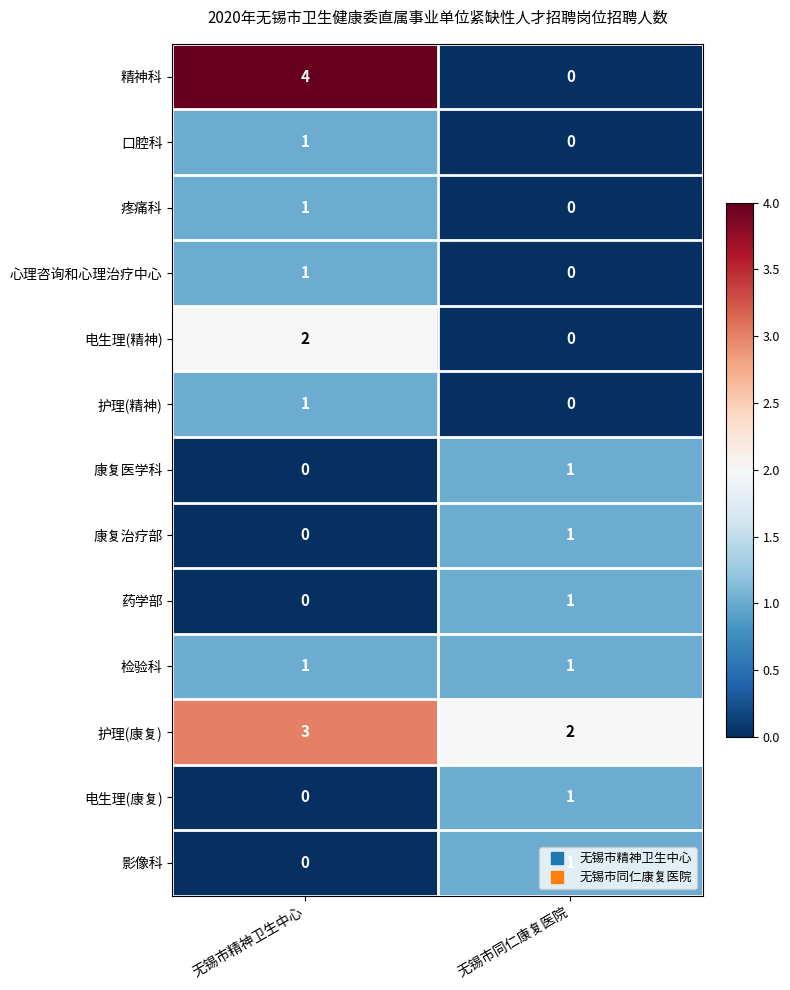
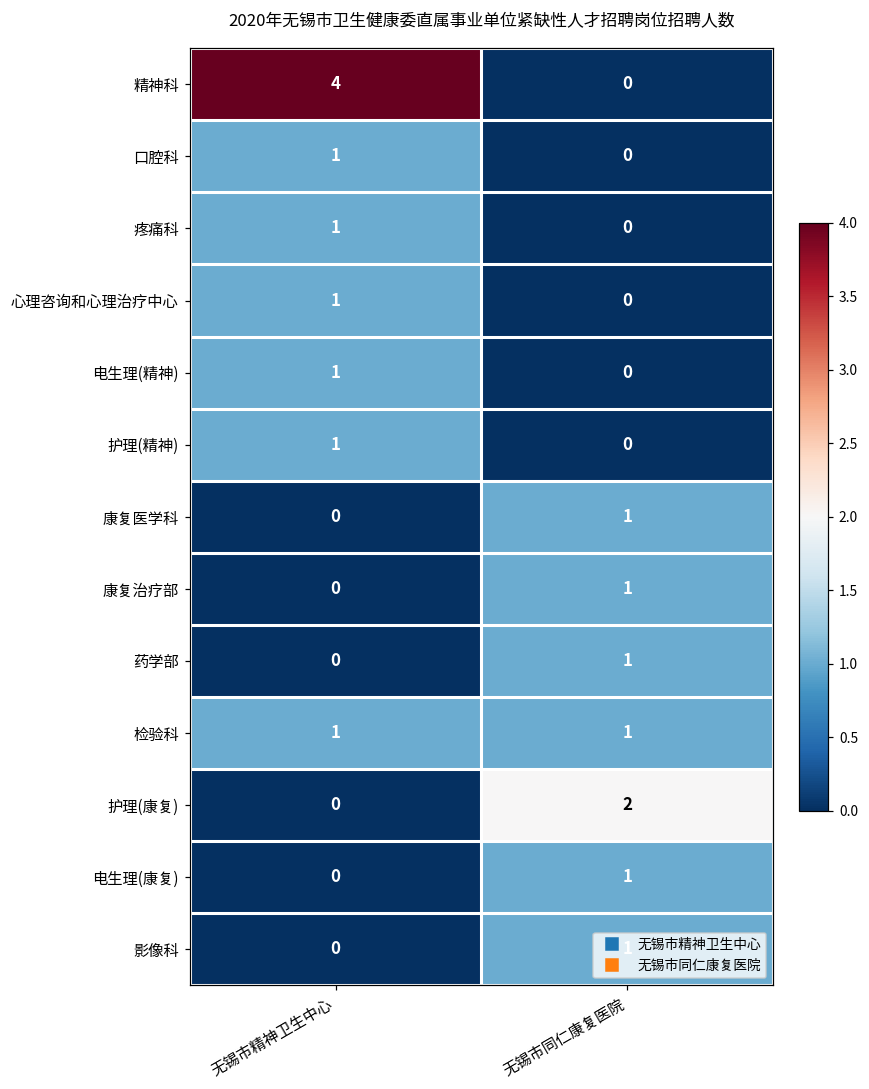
  {
    "精神科": {
      "无锡市精神卫生中心": 4,
      "无锡市同仁康复医院": 0
    },
    "口腔科": {
      "无锡市精神卫生中心": 1,
      "无锡市同仁康复医院": 0
    },
    "疼痛科": {
      "无锡市精神卫生中心": 1,
      "无锡市同仁康复医院": 0
    },
    "心理咨询和心理治疗中心": {
      "无锡市精神卫生中心": 1,
      "无锡市同仁康复医院": 0
    },
    "电生理(精神)": {
-     "无锡市精神卫生中心": 2,
+     "无锡市精神卫生中心": 1,
      "无锡市同仁康复医院": 0
    },
    "护理(精神)": {
      "无锡市精神卫生中心": 1,
      "无锡市同仁康复医院": 0
    },
    "康复医学科": {
      "无锡市精神卫生中心": 0,
      "无锡市同仁康复医院": 1
    },
    "康复治疗部": {
      "无锡市精神卫生中心": 0,
      "无锡市同仁康复医院": 1
    },
    "药学部": {
      "无锡市精神卫生中心": 0,
      "无锡市同仁康复医院": 1
    },
    "检验科": {
      "无锡市精神卫生中心": 1,
      "无锡市同仁康复医院": 1
    },
    "护理(康复)": {
-     "无锡市精神卫生中心": 3,
+     "无锡市精神卫生中心": 0,
      "无锡市同仁康复医院": 2
    },
    "电生理(康复)": {
      "无锡市精神卫生中心": 0,
      "无锡市同仁康复医院": 1
    },
    "影像科": {
      "无锡市精神卫生中心": 0
    }
  }
